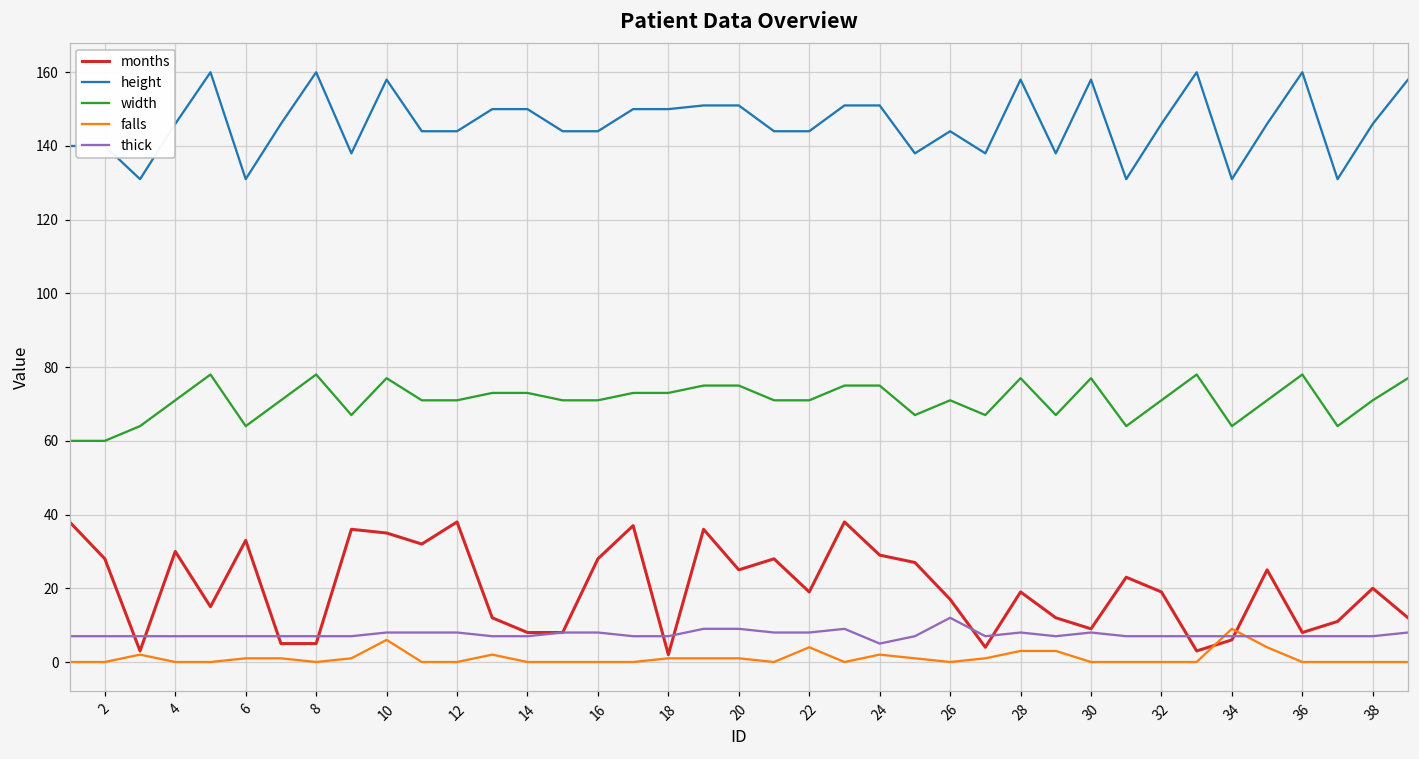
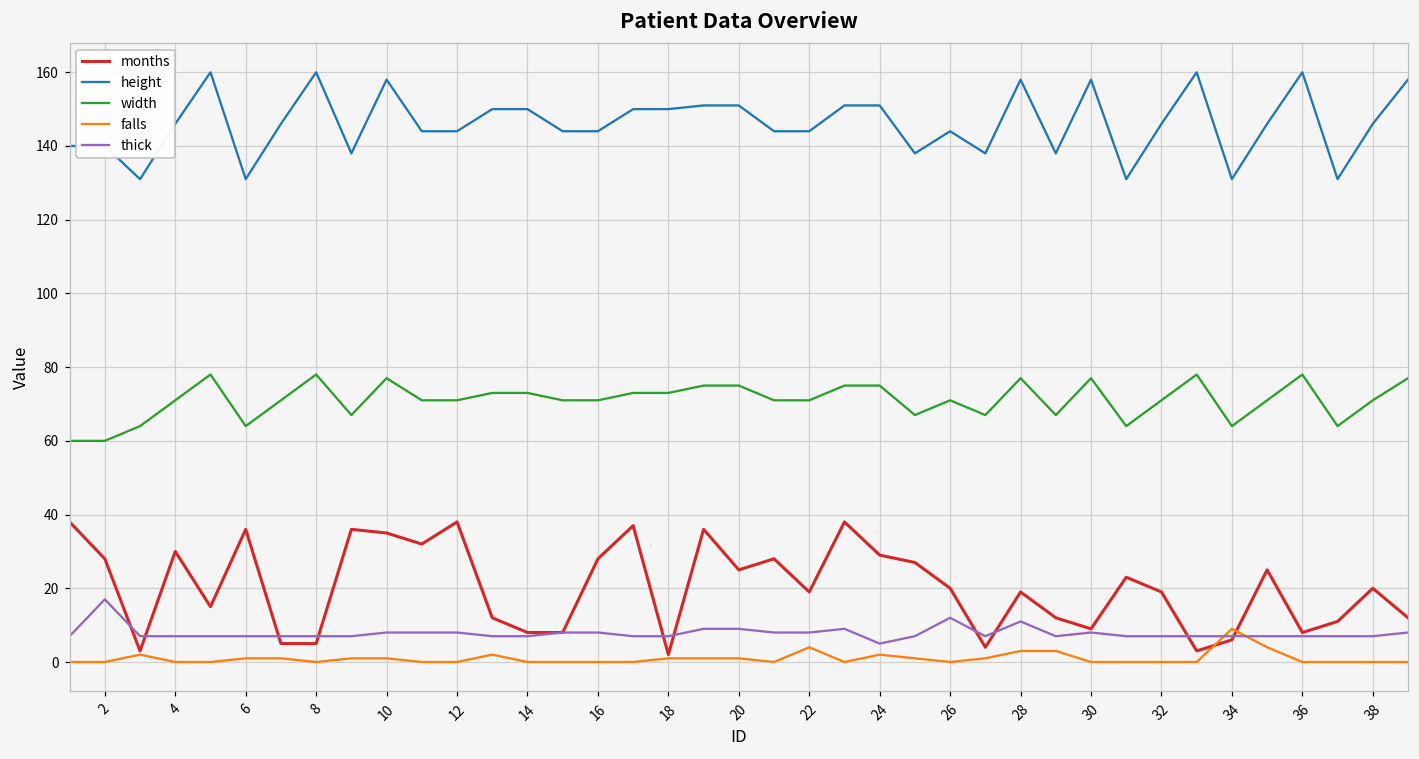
  {
    "months": {
      "2": 28,
      "4": 30,
-     "6": 33,
+     "6": 36,
      "8": 5,
      "10": 35,
      "12": 38,
      "14": 8,
      "16": 28,
      "18": 2,
      "20": 25,
      "22": 19,
      "24": 29,
-     "26": 17,
+     "26": 20,
      "28": 19,
      "30": 9,
      "32": 19,
      "34": 6,
      "36": 8,
      "38": 20
    },
    "height": {
      "6": 131,
      "8": 160,
      "10": 158,
      "12": 144,
      "14": 150,
      "16": 144,
      "18": 150,
      "20": 151,
      "22": 144,
      "24": 151,
      "26": 144,
      "28": 158,
      "30": 158,
      "32": 146,
      "34": 131,
      "36": 160,
      "38": 146
    },
    "width": {
      "2": 60,
      "4": 71,
      "6": 64,
      "8": 78,
      "10": 77,
      "12": 71,
      "14": 73,
      "16": 71,
      "18": 73,
      "20": 75,
      "22": 71,
      "24": 75,
      "26": 71,
      "28": 77,
      "30": 77,
      "32": 71,
      "34": 64,
      "36": 78,
      "38": 71
    },
    "falls": {
      "2": 0,
      "4": 0,
      "6": 1,
      "8": 0,
-     "10": 6,
+     "10": 1,
      "12": 0,
      "14": 0,
      "16": 0,
      "18": 1,
      "20": 1,
      "22": 4,
      "24": 2,
      "26": 0,
      "28": 3,
      "30": 0,
      "32": 0,
      "34": 9,
      "36": 0,
      "38": 0
    },
    "thick": {
-     "2": 7,
+     "2": 17,
      "4": 7,
      "6": 7,
      "8": 7,
      "10": 8,
      "12": 8,
      "14": 7,
      "16": 8,
      "18": 7,
      "20": 9,
      "22": 8,
      "24": 5,
      "26": 12,
-     "28": 8,
+     "28": 11,
      "30": 8,
      "32": 7,
      "34": 7,
      "36": 7,
      "38": 7
    }
  }
